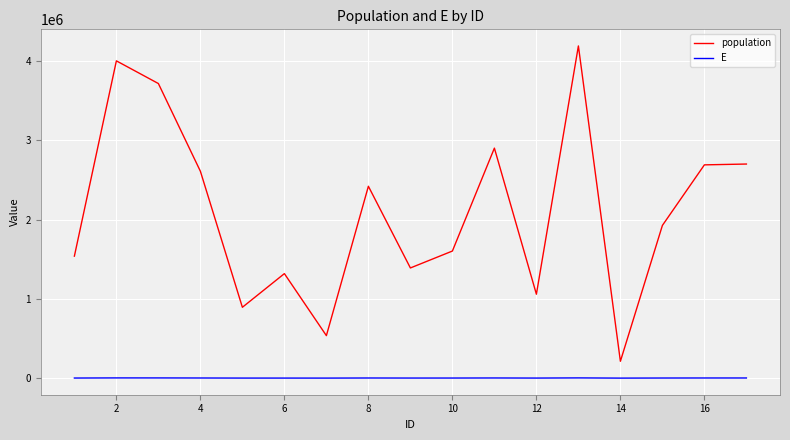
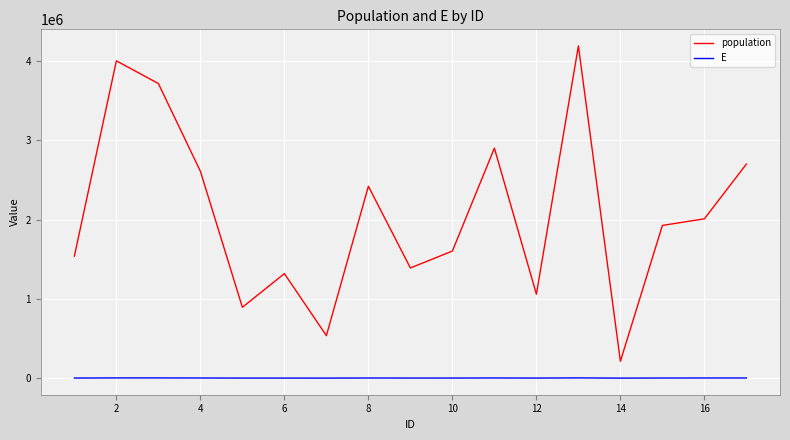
  {
    "population": {
      "2": 4000000,
      "4": 2600000,
      "6": 1300000,
      "8": 2400000,
      "10": 1600000,
      "12": 1100000,
      "14": 200000,
-     "16": 2700000
+     "16": 2000000
    },
    "E": {
      "2": 0,
      "4": 0,
      "6": 0,
      "8": 0,
      "10": 0,
      "12": 0,
      "14": 0,
      "16": 0
    }
  }
